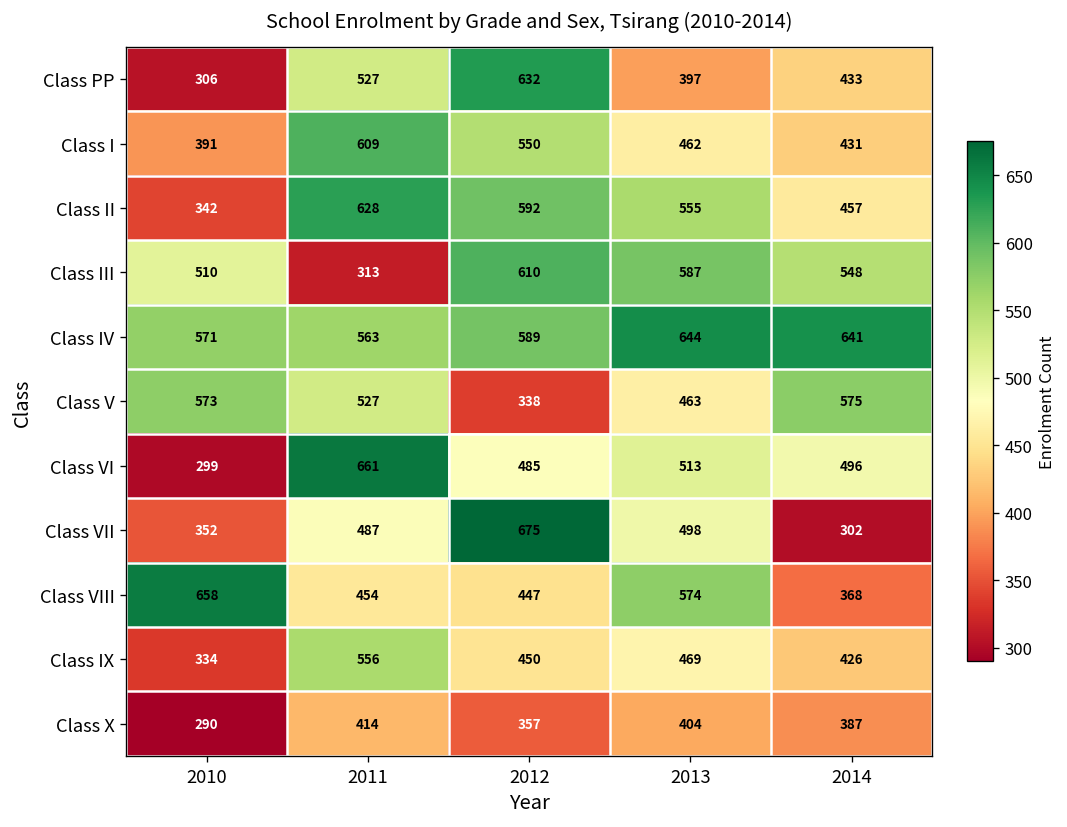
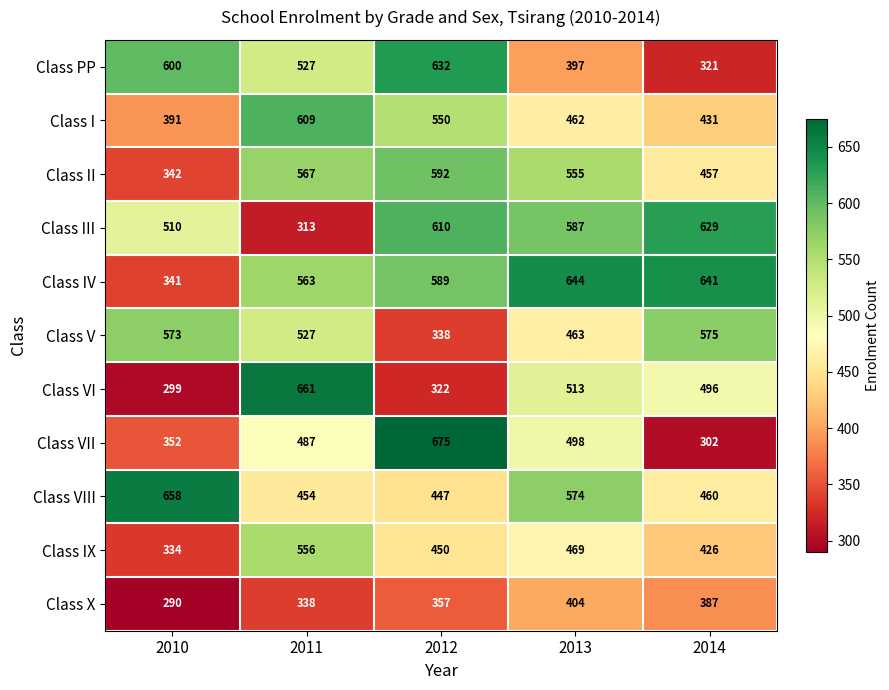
  {
    "Class PP": {
-     "2010": 306,
+     "2010": 600,
      "2011": 527,
      "2012": 632,
      "2013": 397,
-     "2014": 433
+     "2014": 321
    },
    "Class I": {
      "2010": 391,
      "2011": 609,
      "2012": 550,
      "2013": 462,
      "2014": 431
    },
    "Class II": {
      "2010": 342,
-     "2011": 628,
+     "2011": 567,
      "2012": 592,
      "2013": 555,
      "2014": 457
    },
    "Class III": {
      "2010": 510,
      "2011": 313,
      "2012": 610,
      "2013": 587,
-     "2014": 548
+     "2014": 629
    },
    "Class IV": {
-     "2010": 571,
+     "2010": 341,
      "2011": 563,
      "2012": 589,
      "2013": 644,
      "2014": 641
    },
    "Class V": {
      "2010": 573,
      "2011": 527,
      "2012": 338,
      "2013": 463,
      "2014": 575
    },
    "Class VI": {
      "2010": 299,
      "2011": 661,
-     "2012": 485,
+     "2012": 322,
      "2013": 513,
      "2014": 496
    },
    "Class VII": {
      "2010": 352,
      "2011": 487,
      "2012": 675,
      "2013": 498,
      "2014": 302
    },
    "Class VIII": {
      "2010": 658,
      "2011": 454,
      "2012": 447,
      "2013": 574,
-     "2014": 368
+     "2014": 460
    },
    "Class IX": {
      "2010": 334,
      "2011": 556,
      "2012": 450,
      "2013": 469,
      "2014": 426
    },
    "Class X": {
      "2010": 290,
-     "2011": 414,
+     "2011": 338,
      "2012": 357,
      "2013": 404,
      "2014": 387
    }
  }
